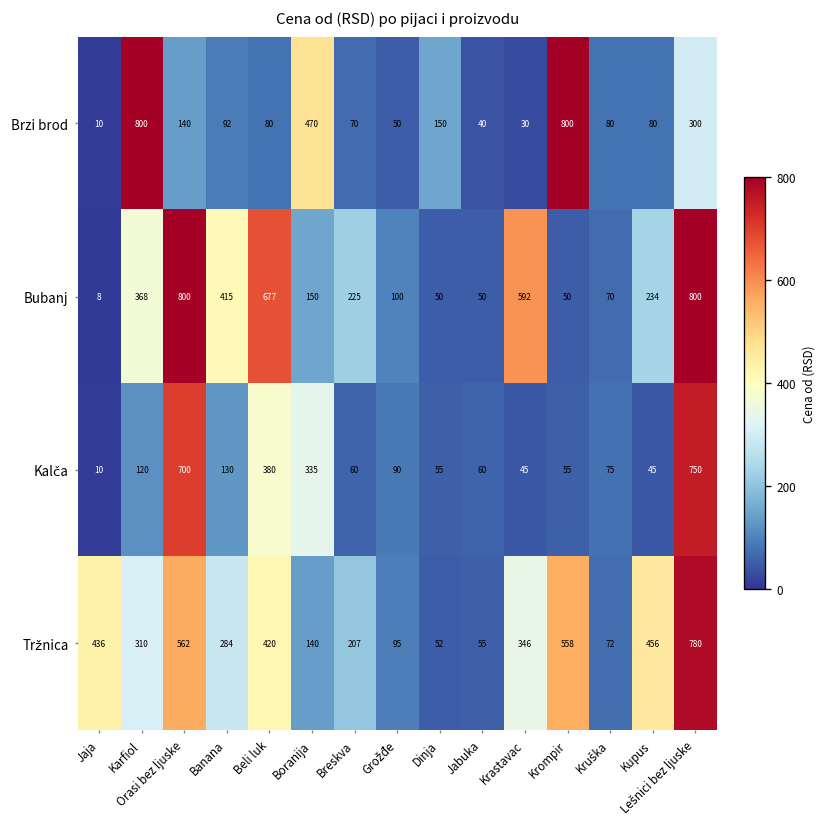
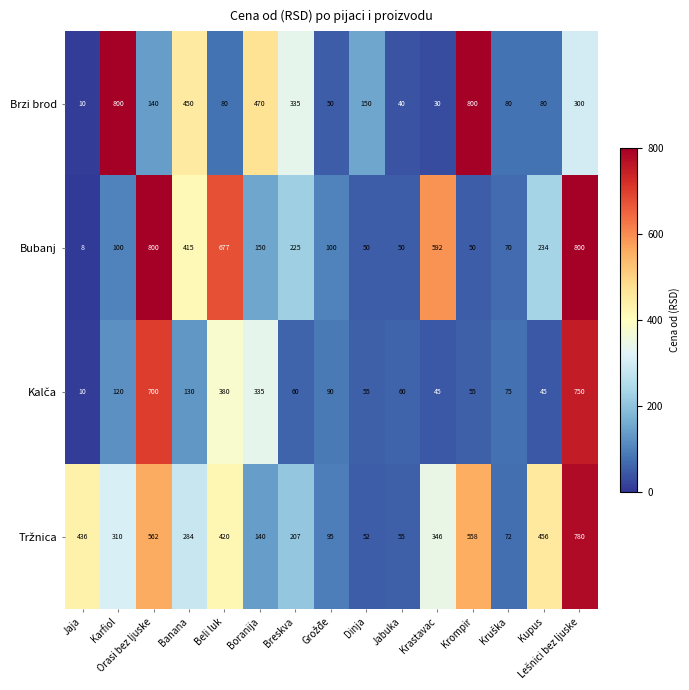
  {
    "Brzi brod": {
      "Jaja": 10,
      "Karfiol": 800,
      "Orasi bez ljuske": 140,
-     "Banana": 92,
+     "Banana": 450,
      "Beli luk": 80,
      "Boranija": 470,
-     "Breskva": 70,
+     "Breskva": 335,
      "Grožđe": 50,
      "Dinja": 150,
      "Jabuka": 40,
      "Krastavac": 30,
      "Krompir": 800,
      "Kruška": 80,
      "Kupus": 80,
      "Lešnici bez ljuske": 300
    },
    "Bubanj": {
      "Jaja": 8,
-     "Karfiol": 368,
+     "Karfiol": 100,
      "Orasi bez ljuske": 800,
      "Banana": 415,
      "Beli luk": 677,
      "Boranija": 150,
      "Breskva": 225,
      "Grožđe": 100,
      "Dinja": 50,
      "Jabuka": 50,
      "Krastavac": 592,
      "Krompir": 50,
      "Kruška": 70,
      "Kupus": 234,
      "Lešnici bez ljuske": 800
    },
    "Kalča": {
      "Jaja": 10,
      "Karfiol": 120,
      "Orasi bez ljuske": 700,
      "Banana": 130,
      "Beli luk": 380,
      "Boranija": 335,
      "Breskva": 60,
      "Grožđe": 90,
      "Dinja": 55,
      "Jabuka": 60,
      "Krastavac": 45,
      "Krompir": 55,
      "Kruška": 75,
      "Kupus": 45,
      "Lešnici bez ljuske": 750
    },
    "Tržnica": {
      "Jaja": 436,
      "Karfiol": 310,
      "Orasi bez ljuske": 562,
      "Banana": 284,
      "Beli luk": 420,
      "Boranija": 140,
      "Breskva": 207,
      "Grožđe": 95,
      "Dinja": 52,
      "Jabuka": 55,
      "Krastavac": 346,
      "Krompir": 558,
      "Kruška": 72,
      "Kupus": 456,
      "Lešnici bez ljuske": 780
    }
  }
